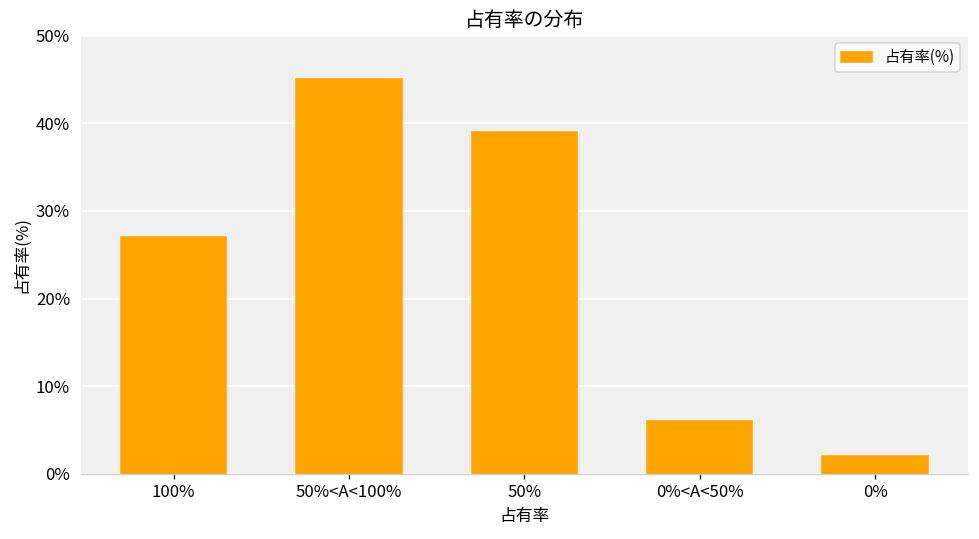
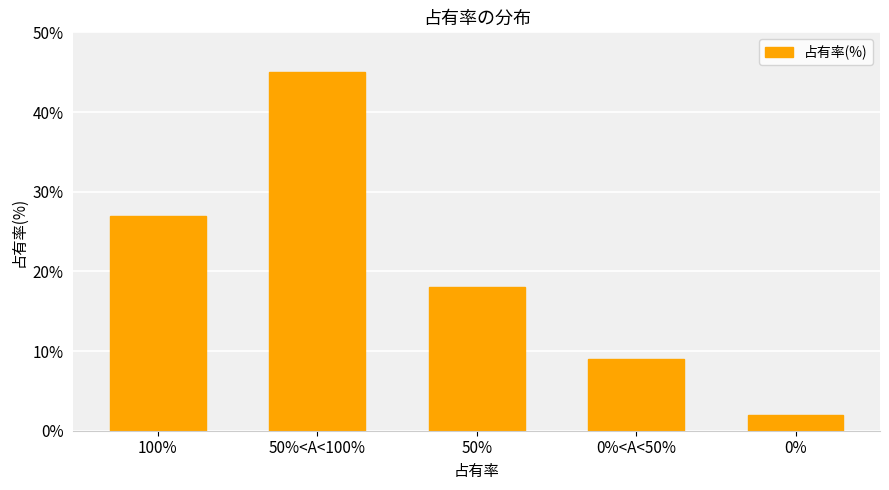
  {
    "100%": "27%",
    "50%<A<100%": "45%",
-   "50%": "39%",
-   "0%<A<50%": "6%",
+   "50%": "18%",
+   "0%<A<50%": "9%",
    "0%": "2%"
  }
